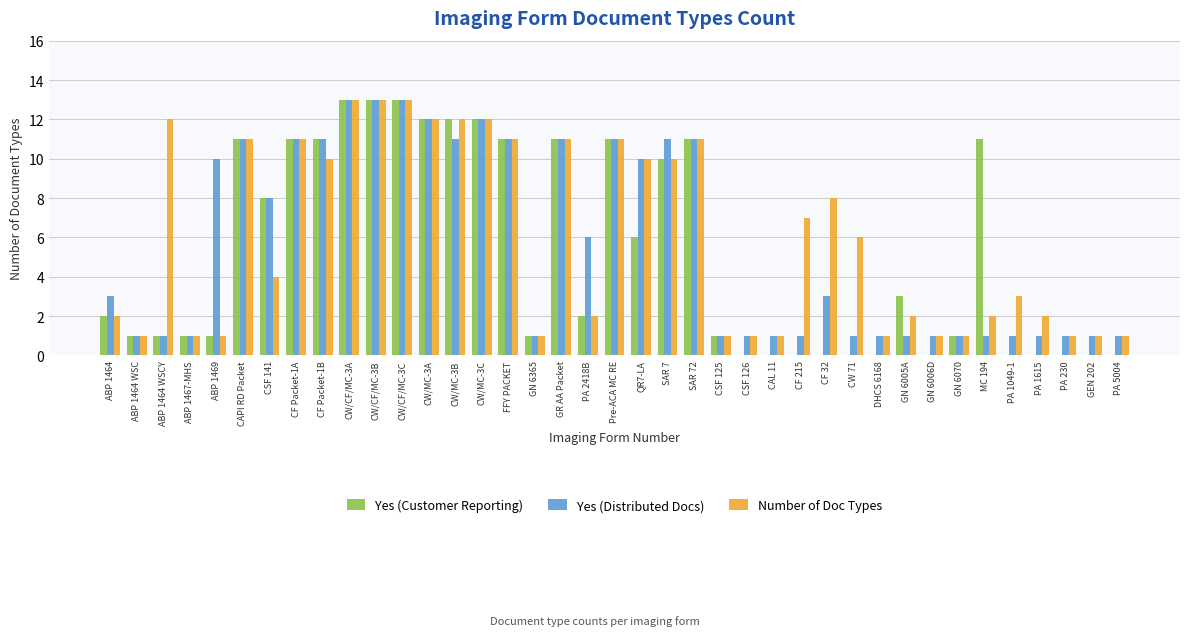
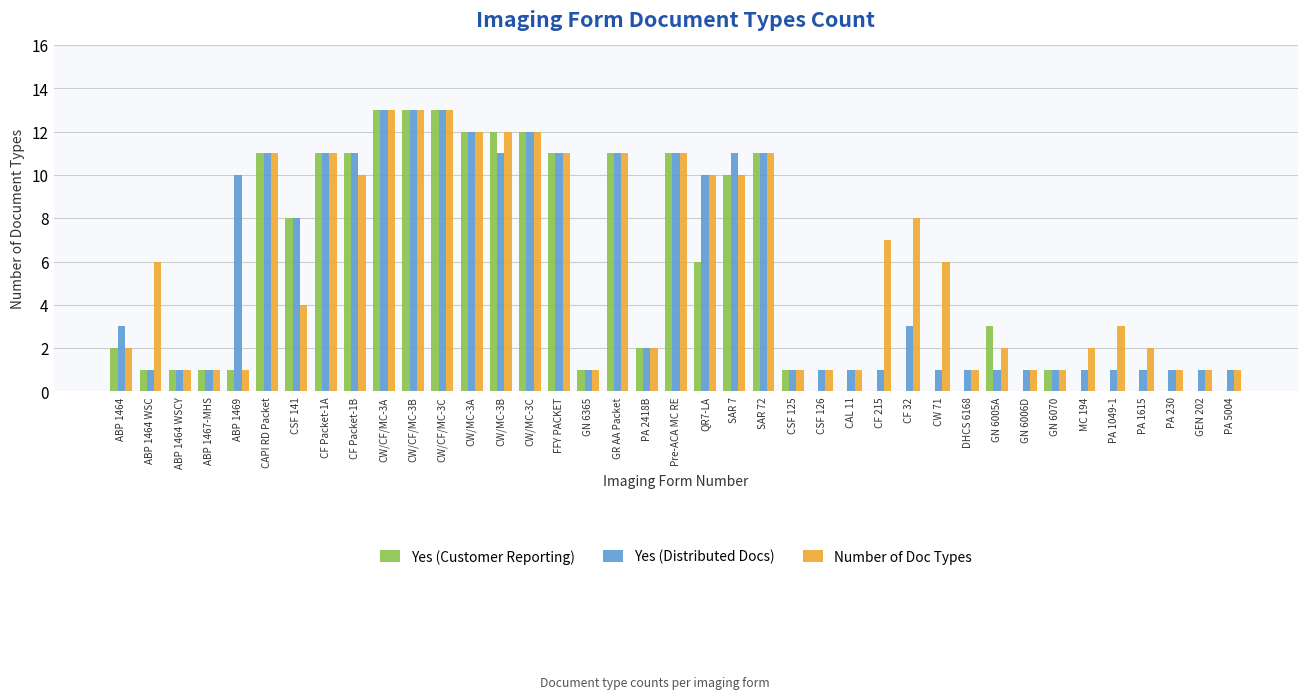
  {
    "Yes (Customer Reporting)": {
      "ABP 1464": 2,
      "ABP 1464 WSC": 1,
      "ABP 1464 WSCY": 1,
      "ABP 1467-MHS": 1,
      "ABP 1469": 1,
      "CAPI RD Packet": 11,
      "CSF 141": 8,
      "CF Packet-1A": 11,
      "CF Packet-1B": 11,
      "CW/CF/MC-3A": 13,
      "CW/CF/MC-3B": 13,
      "CW/CF/MC-3C": 13,
      "CW/MC-3A": 12,
      "CW/MC-3B": 12,
      "CW/MC-3C": 12,
      "FFY PACKET": 11,
      "GN 6365": 1,
      "GR AA Packet": 11,
      "PA 2418B": 2,
      "Pre-ACA MC RE": 11,
      "QR7-LA": 6,
      "SAR 7": 10,
      "SAR 72": 11,
      "CSF 125": 1,
      "CSF 126": 0,
      "CAL 11": 0,
      "CF 215": 0,
      "CF 32": 0,
      "CW 71": 0,
      "DHCS 6168": 0,
      "GN 6005A": 3,
      "GN 6006D": 0,
      "GN 6070": 1,
-     "MC 194": 11,
+     "MC 194": 0,
      "PA 1049-1": 0,
      "PA 1615": 0,
      "PA 230": 0,
      "GEN 202": 0,
      "PA 5004": 0
    },
    "Yes (Distributed Docs)": {
      "ABP 1464": 3,
      "ABP 1464 WSC": 1,
      "ABP 1464 WSCY": 1,
      "ABP 1467-MHS": 1,
      "ABP 1469": 10,
      "CAPI RD Packet": 11,
      "CSF 141": 8,
      "CF Packet-1A": 11,
      "CF Packet-1B": 11,
      "CW/CF/MC-3A": 13,
      "CW/CF/MC-3B": 13,
      "CW/CF/MC-3C": 13,
      "CW/MC-3A": 12,
      "CW/MC-3B": 11,
      "CW/MC-3C": 12,
      "FFY PACKET": 11,
      "GN 6365": 1,
      "GR AA Packet": 11,
-     "PA 2418B": 6,
+     "PA 2418B": 2,
      "Pre-ACA MC RE": 11,
      "QR7-LA": 10,
      "SAR 7": 11,
      "SAR 72": 11,
      "CSF 125": 1,
      "CSF 126": 1,
      "CAL 11": 1,
      "CF 215": 1,
      "CF 32": 3,
      "CW 71": 1,
      "DHCS 6168": 1,
      "GN 6005A": 1,
      "GN 6006D": 1,
      "GN 6070": 1,
      "MC 194": 1,
      "PA 1049-1": 1,
      "PA 1615": 1,
      "PA 230": 1,
      "GEN 202": 1,
      "PA 5004": 1
    },
    "Number of Doc Types": {
      "ABP 1464": 2,
-     "ABP 1464 WSC": 1,
-     "ABP 1464 WSCY": 12,
+     "ABP 1464 WSC": 6,
+     "ABP 1464 WSCY": 1,
      "ABP 1467-MHS": 1,
      "ABP 1469": 1,
      "CAPI RD Packet": 11,
      "CSF 141": 4,
      "CF Packet-1A": 11,
      "CF Packet-1B": 10,
      "CW/CF/MC-3A": 13,
      "CW/CF/MC-3B": 13,
      "CW/CF/MC-3C": 13,
      "CW/MC-3A": 12,
      "CW/MC-3B": 12,
      "CW/MC-3C": 12,
      "FFY PACKET": 11,
      "GN 6365": 1,
      "GR AA Packet": 11,
      "PA 2418B": 2,
      "Pre-ACA MC RE": 11,
      "QR7-LA": 10,
      "SAR 7": 10,
      "SAR 72": 11,
      "CSF 125": 1,
      "CSF 126": 1,
      "CAL 11": 1,
      "CF 215": 7,
      "CF 32": 8,
      "CW 71": 6,
      "DHCS 6168": 1,
      "GN 6005A": 2,
      "GN 6006D": 1,
      "GN 6070": 1,
      "MC 194": 2,
      "PA 1049-1": 3,
      "PA 1615": 2,
      "PA 230": 1,
      "GEN 202": 1,
      "PA 5004": 1
    }
  }
